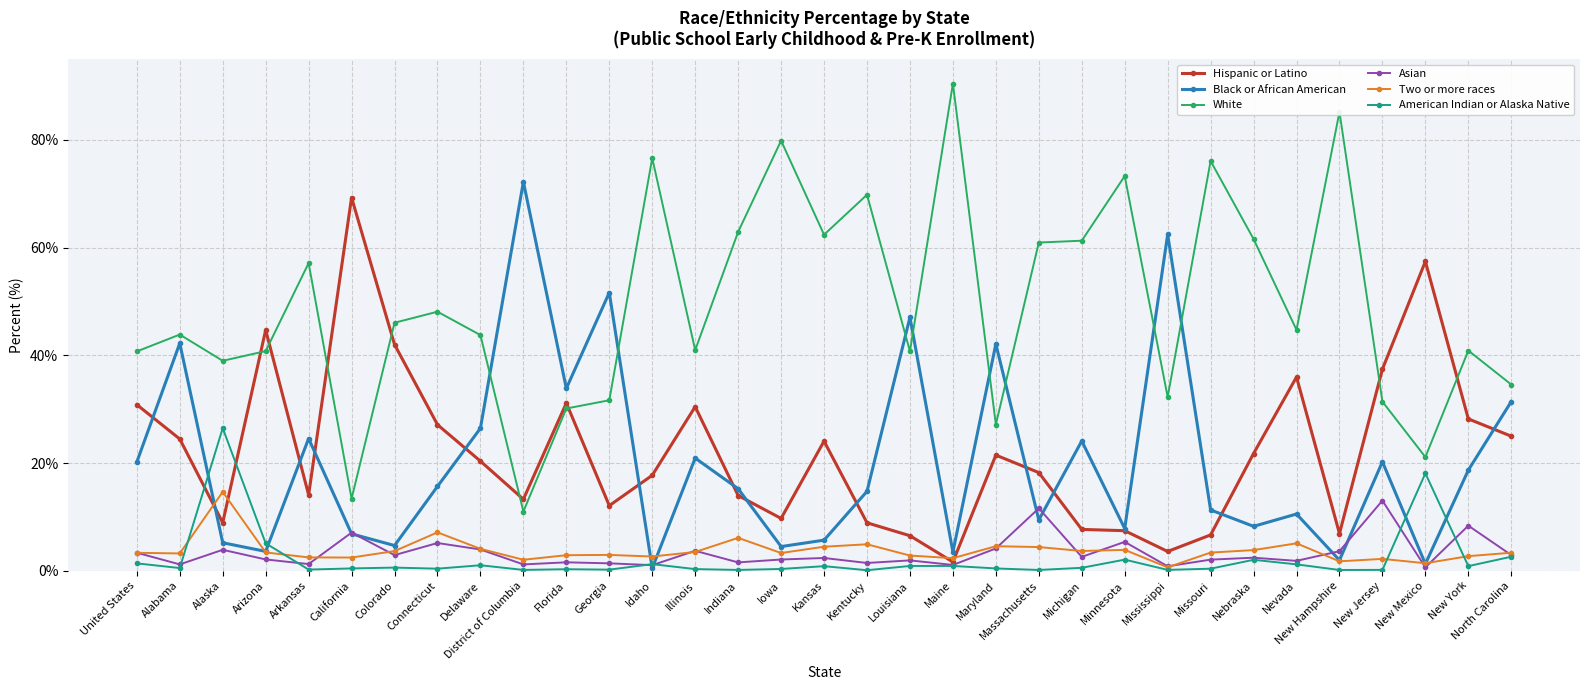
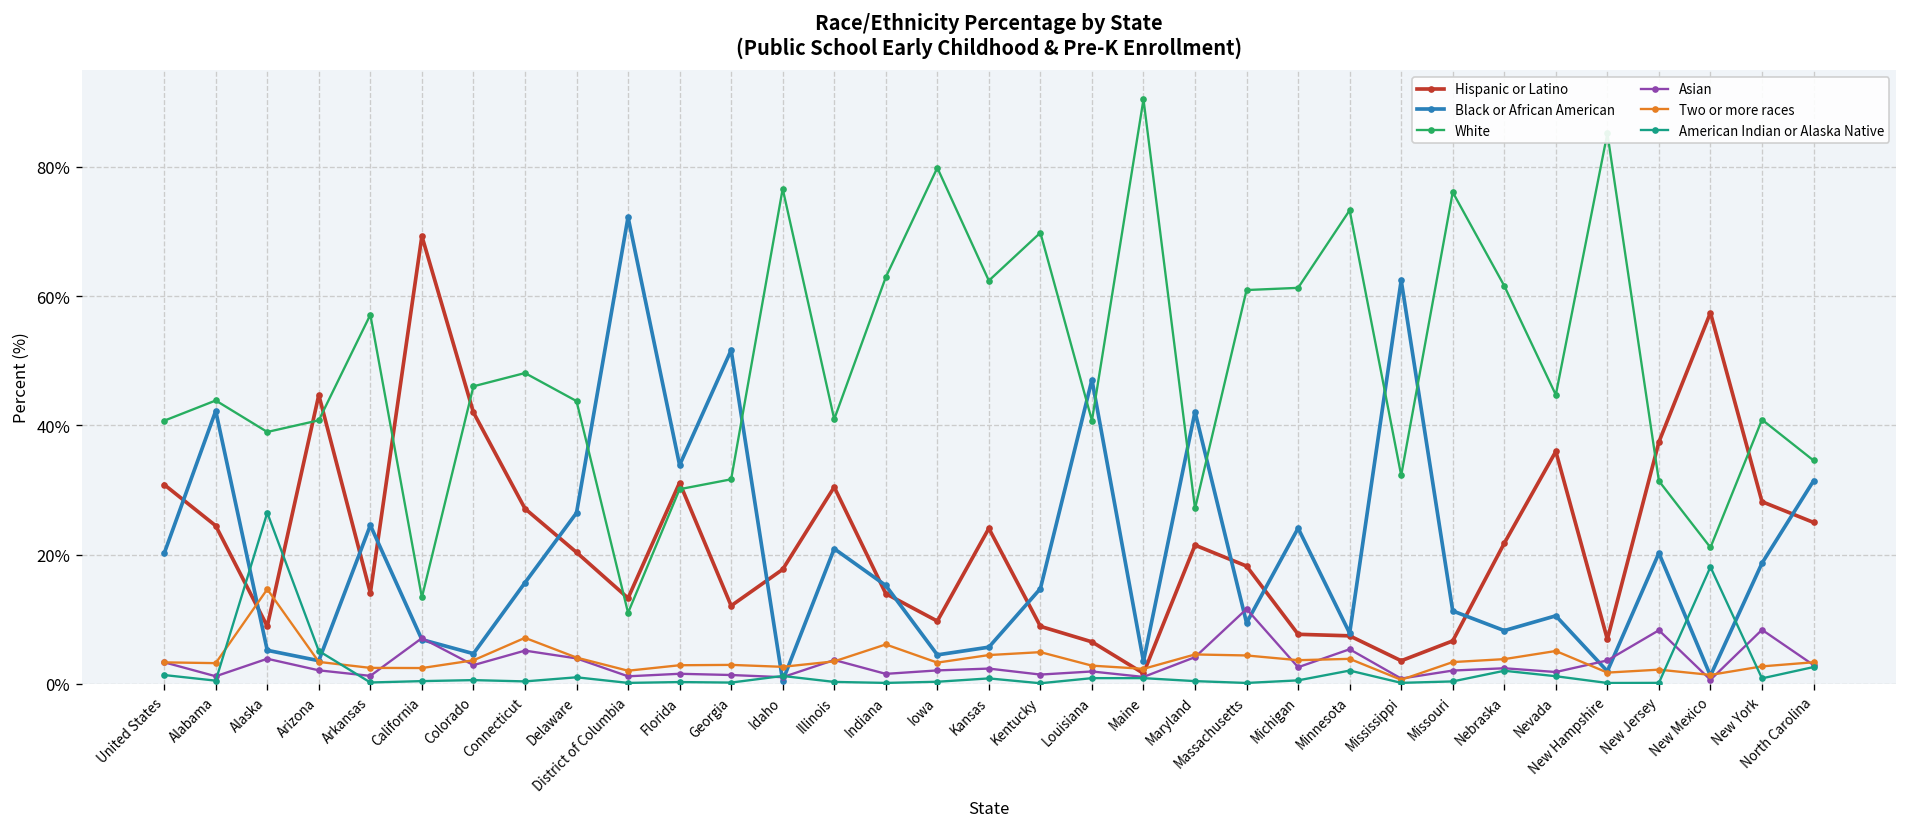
  {
    "Hispanic or Latino": {
      "United States": "31%",
      "Alabama": "24%",
      "Alaska": "9%",
      "Arizona": "45%",
      "Arkansas": "14%",
      "California": "69%",
      "Colorado": "42%",
      "Connecticut": "27%",
      "Delaware": "20%",
      "District of Columbia": "13%",
      "Florida": "31%",
      "Georgia": "12%",
      "Idaho": "18%",
      "Illinois": "30%",
      "Indiana": "14%",
      "Iowa": "10%",
      "Kansas": "24%",
      "Kentucky": "9%",
      "Louisiana": "7%",
      "Maine": "2%",
      "Maryland": "21%",
      "Massachusetts": "18%",
      "Michigan": "8%",
      "Mississippi": "4%",
      "Missouri": "7%",
      "Nebraska": "22%",
      "Nevada": "36%",
      "New Hampshire": "7%",
      "New Jersey": "37%",
      "New Mexico": "57%",
      "New York": "28%",
      "North Carolina": "25%"
    },
    "Black or African American": {
      "United States": "20%",
      "Alabama": "42%",
      "Alaska": "5%",
      "Arkansas": "25%",
      "Colorado": "5%",
      "Connecticut": "16%",
      "Delaware": "26%",
      "District of Columbia": "72%",
      "Florida": "34%",
      "Georgia": "52%",
      "Idaho": "0%",
      "Illinois": "21%",
      "Indiana": "15%",
      "Iowa": "4%",
      "Kansas": "6%",
      "Kentucky": "15%",
      "Louisiana": "47%",
      "Maine": "3%",
      "Maryland": "42%",
      "Massachusetts": "9%",
      "Michigan": "24%",
      "Mississippi": "62%",
      "Missouri": "11%",
      "Nebraska": "8%",
      "Nevada": "11%",
      "New Jersey": "20%",
      "New York": "19%",
      "North Carolina": "31%"
    },
    "Asian": {
      "Alabama": "1%",
      "Alaska": "4%",
      "Arizona": "2%",
      "Arkansas": "1%",
      "Colorado": "3%",
      "Connecticut": "5%",
      "District of Columbia": "1%",
      "Florida": "2%",
      "Georgia": "1%",
      "Indiana": "2%",
      "Iowa": "2%",
      "Kansas": "2%",
      "Kentucky": "1%",
      "Louisiana": "2%",
      "Massachusetts": "12%",
      "Michigan": "3%",
      "Minnesota": "5%",
      "Missouri": "2%",
      "Nevada": "2%",
      "New Hampshire": "4%",
-     "New Jersey": "13%",
+     "New Jersey": "8%",
      "New Mexico": "1%",
      "New York": "8%"
    },
    "Two or more races": {
      "Alabama": "3%",
      "Alaska": "15%",
      "Arkansas": "2%",
      "California": "2%",
      "Colorado": "4%",
      "Connecticut": "7%",
      "District of Columbia": "2%",
      "Florida": "3%",
      "Georgia": "3%",
      "Idaho": "3%",
      "Indiana": "6%",
      "Iowa": "3%",
      "Kansas": "4%",
      "Kentucky": "5%",
      "Louisiana": "3%",
      "Maine": "2%",
      "Massachusetts": "4%",
      "Michigan": "4%",
      "Minnesota": "4%",
      "Missouri": "3%",
      "Nebraska": "4%",
      "Nevada": "5%",
      "New Jersey": "2%",
      "New York": "3%"
    }
  }
